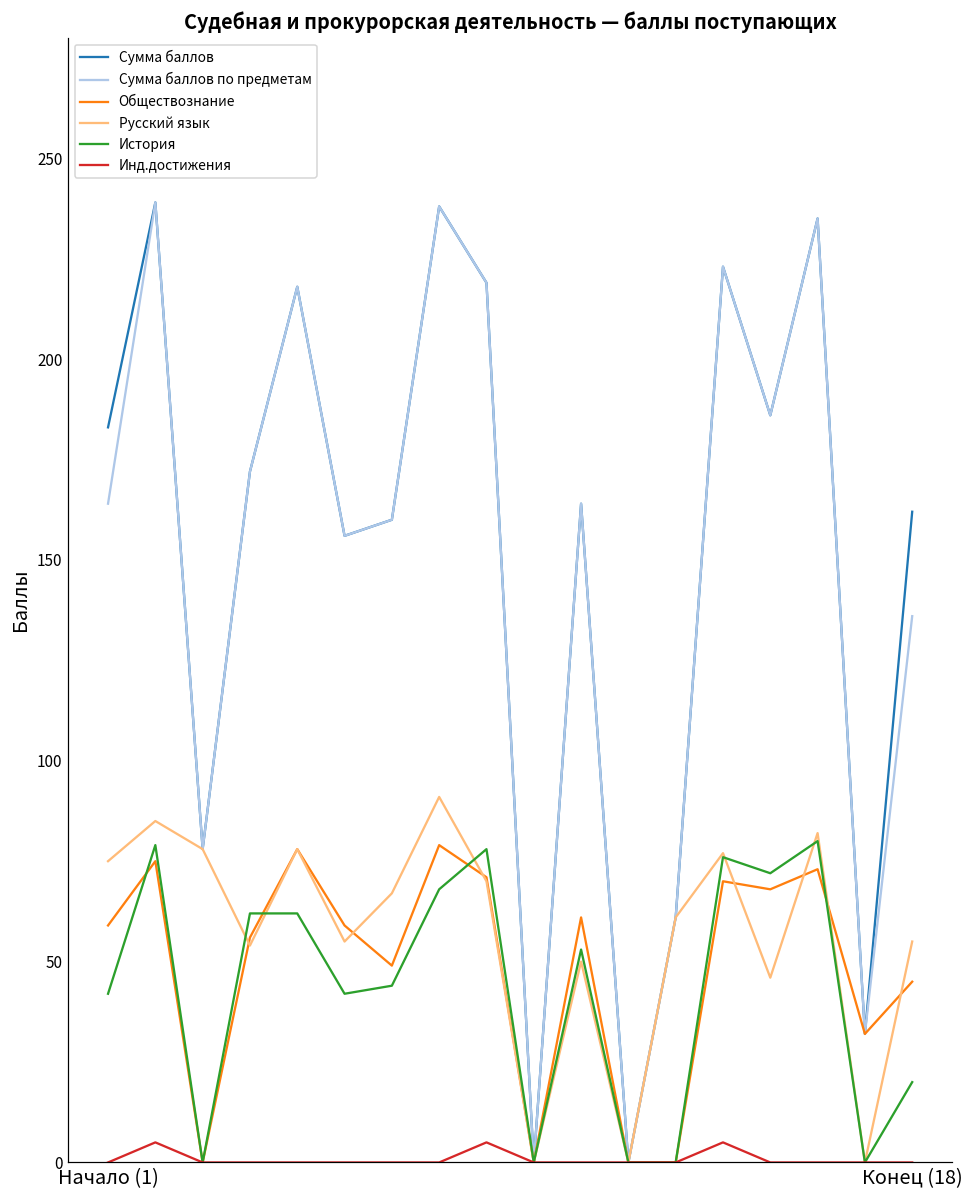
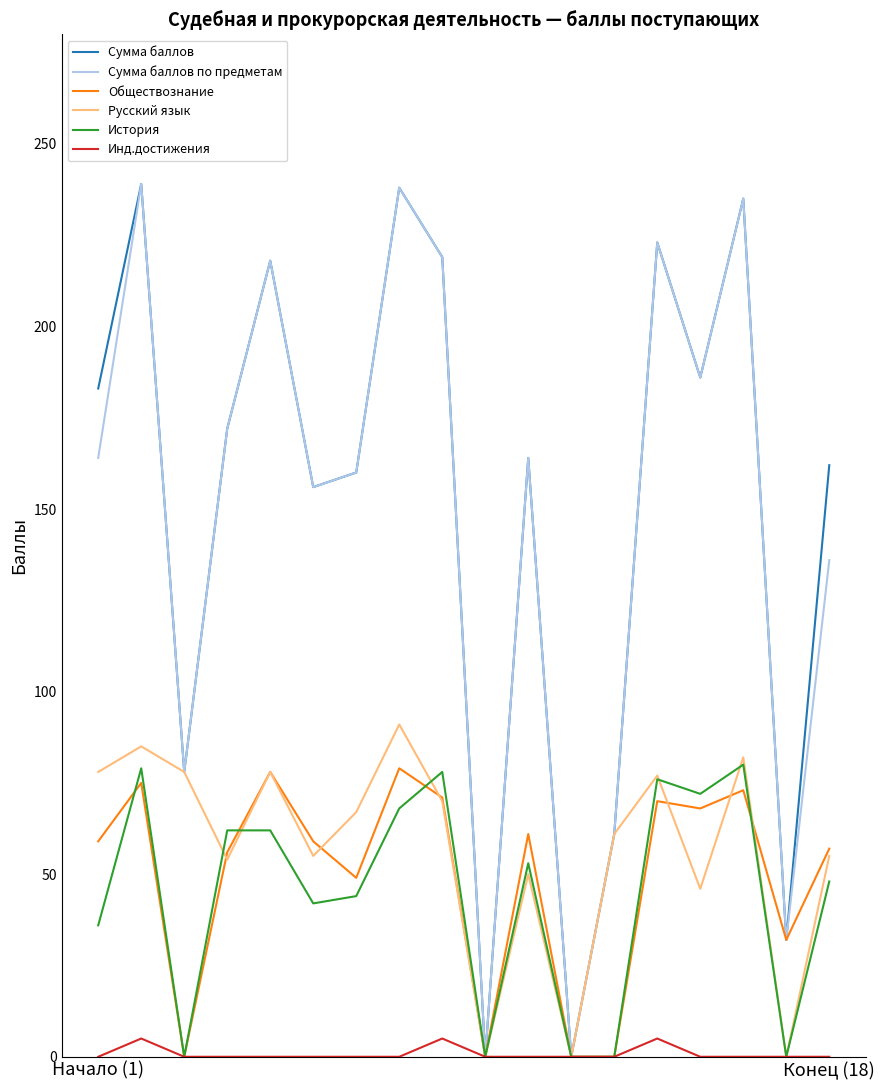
  {
    "Сумма баллов": {
      "Начало (1)": 183,
      "Конец (18)": 162
    },
    "Сумма баллов по предметам": {
      "Начало (1)": 164,
      "Конец (18)": 136
    },
    "Обществознание": {
      "Начало (1)": 59,
-     "Конец (18)": 45
+     "Конец (18)": 57
    },
    "Русский язык": {
-     "Начало (1)": 75,
+     "Начало (1)": 78,
      "Конец (18)": 55
    },
    "История": {
-     "Начало (1)": 42,
-     "Конец (18)": 20
+     "Начало (1)": 36,
+     "Конец (18)": 48
    },
    "Инд.достижения": {
      "Начало (1)": 0,
      "Конец (18)": 0
    }
  }
